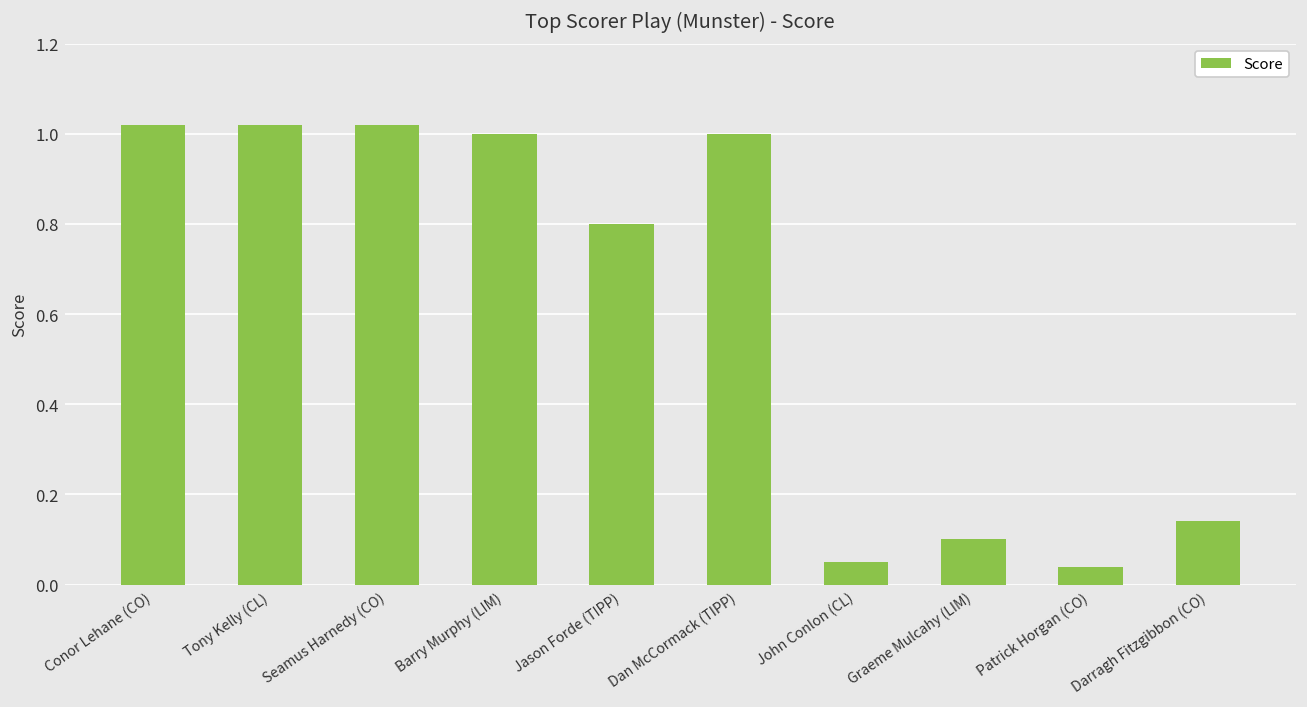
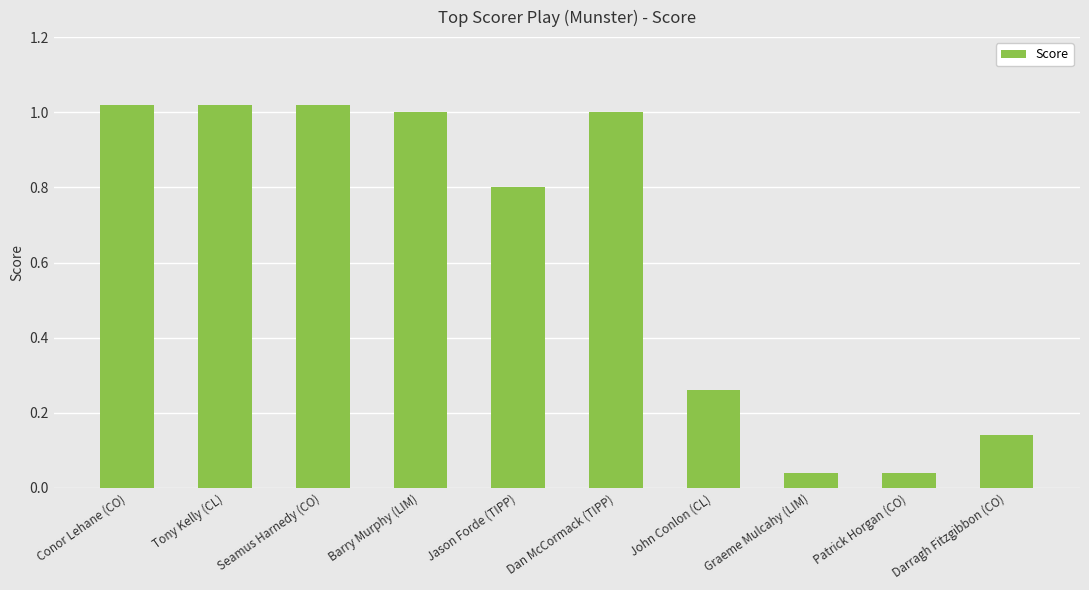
  {
    "Conor Lehane (CO)": 1.02,
    "Tony Kelly (CL)": 1.02,
    "Seamus Harnedy (CO)": 1.02,
    "Barry Murphy (LIM)": 1.00,
    "Jason Forde (TIPP)": 0.80,
    "Dan McCormack (TIPP)": 1.00,
-   "John Conlon (CL)": 0.05,
-   "Graeme Mulcahy (LIM)": 0.10,
+   "John Conlon (CL)": 0.26,
+   "Graeme Mulcahy (LIM)": 0.04,
    "Patrick Horgan (CO)": 0.04,
    "Darragh Fitzgibbon (CO)": 0.14
  }
